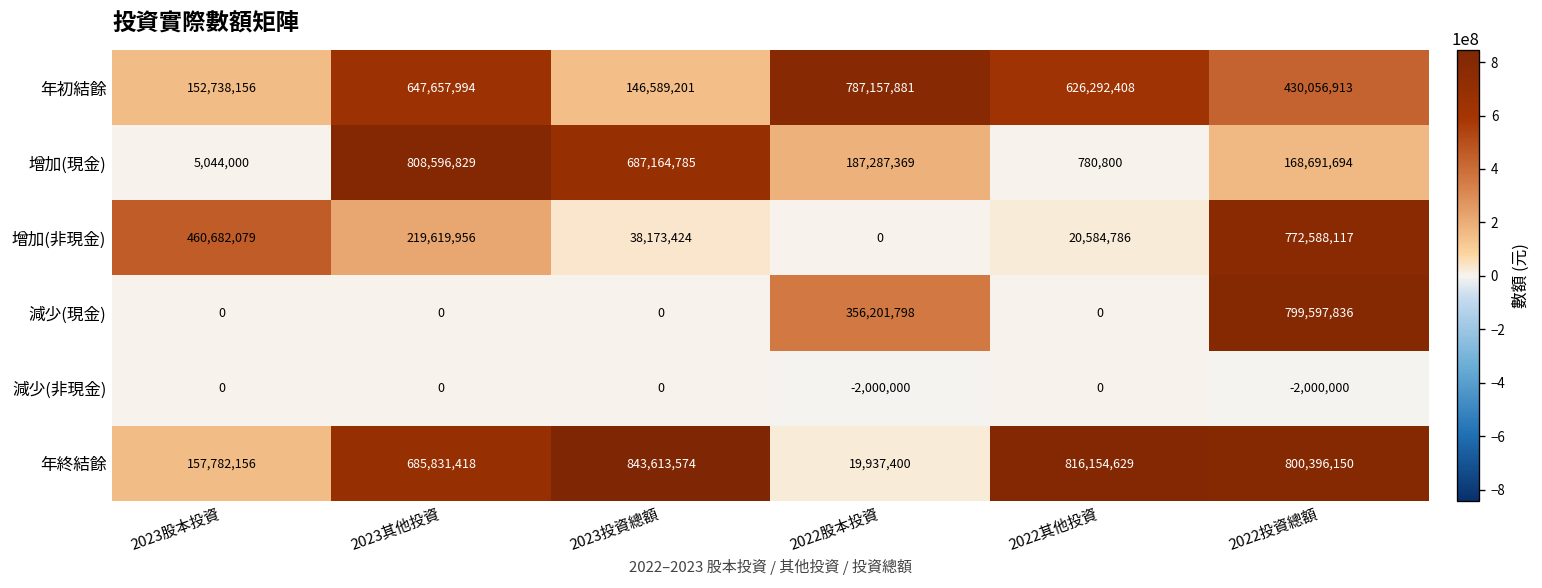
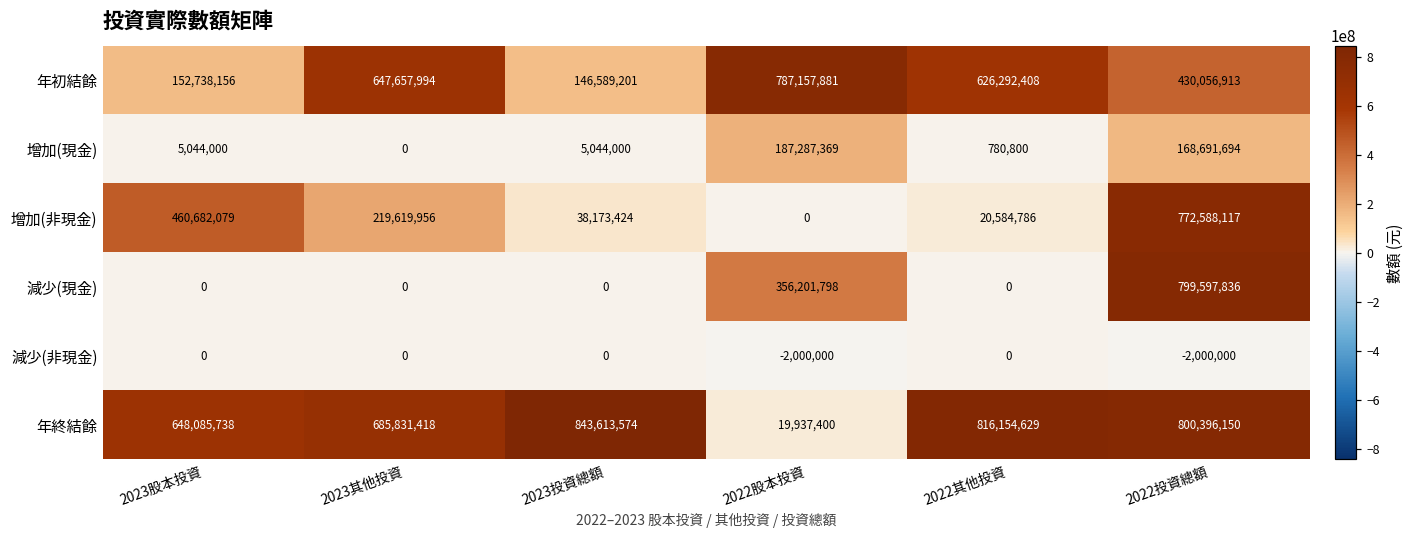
  {
    "年初結餘": {
      "2023股本投資": "152,738,156",
      "2023其他投資": "647,657,994",
      "2023投資總額": "146,589,201",
      "2022股本投資": "787,157,881",
      "2022其他投資": "626,292,408",
      "2022投資總額": "430,056,913"
    },
    "增加(現金)": {
      "2023股本投資": "5,044,000",
-     "2023其他投資": "808,596,829",
-     "2023投資總額": "687,164,785",
+     "2023其他投資": "0",
+     "2023投資總額": "5,044,000",
      "2022股本投資": "187,287,369",
      "2022其他投資": "780,800",
      "2022投資總額": "168,691,694"
    },
    "增加(非現金)": {
      "2023股本投資": "460,682,079",
      "2023其他投資": "219,619,956",
      "2023投資總額": "38,173,424",
      "2022股本投資": "0",
      "2022其他投資": "20,584,786",
      "2022投資總額": "772,588,117"
    },
    "減少(現金)": {
      "2023股本投資": "0",
      "2023其他投資": "0",
      "2023投資總額": "0",
      "2022股本投資": "356,201,798",
      "2022其他投資": "0",
      "2022投資總額": "799,597,836"
    },
    "減少(非現金)": {
      "2023股本投資": "0",
      "2023其他投資": "0",
      "2023投資總額": "0",
      "2022股本投資": "-2,000,000",
      "2022其他投資": "0",
      "2022投資總額": "-2,000,000"
    },
    "年終結餘": {
-     "2023股本投資": "157,782,156",
+     "2023股本投資": "648,085,738",
      "2023其他投資": "685,831,418",
      "2023投資總額": "843,613,574",
      "2022股本投資": "19,937,400",
      "2022其他投資": "816,154,629",
      "2022投資總額": "800,396,150"
    }
  }
